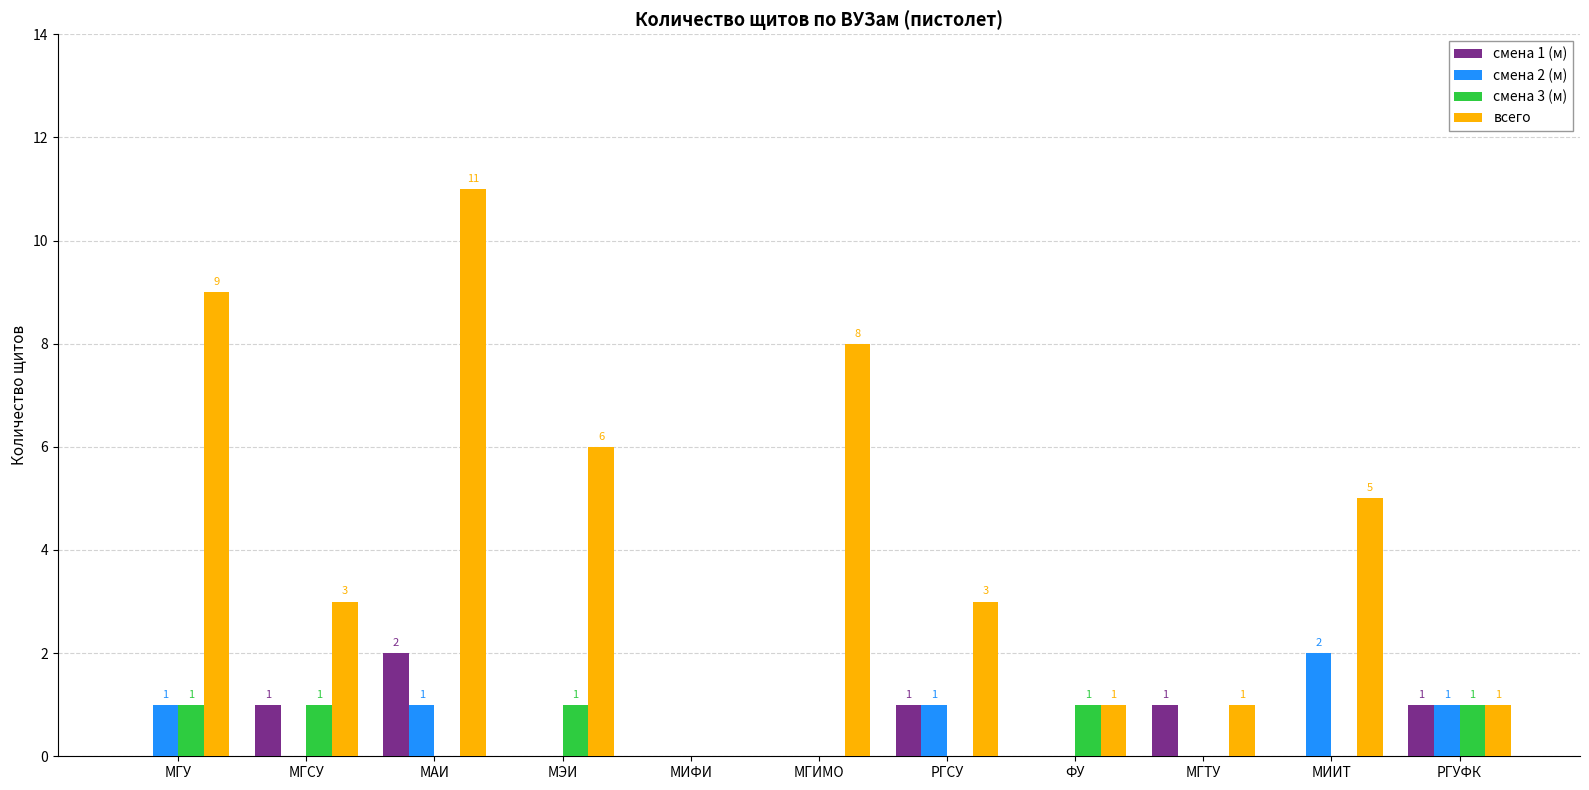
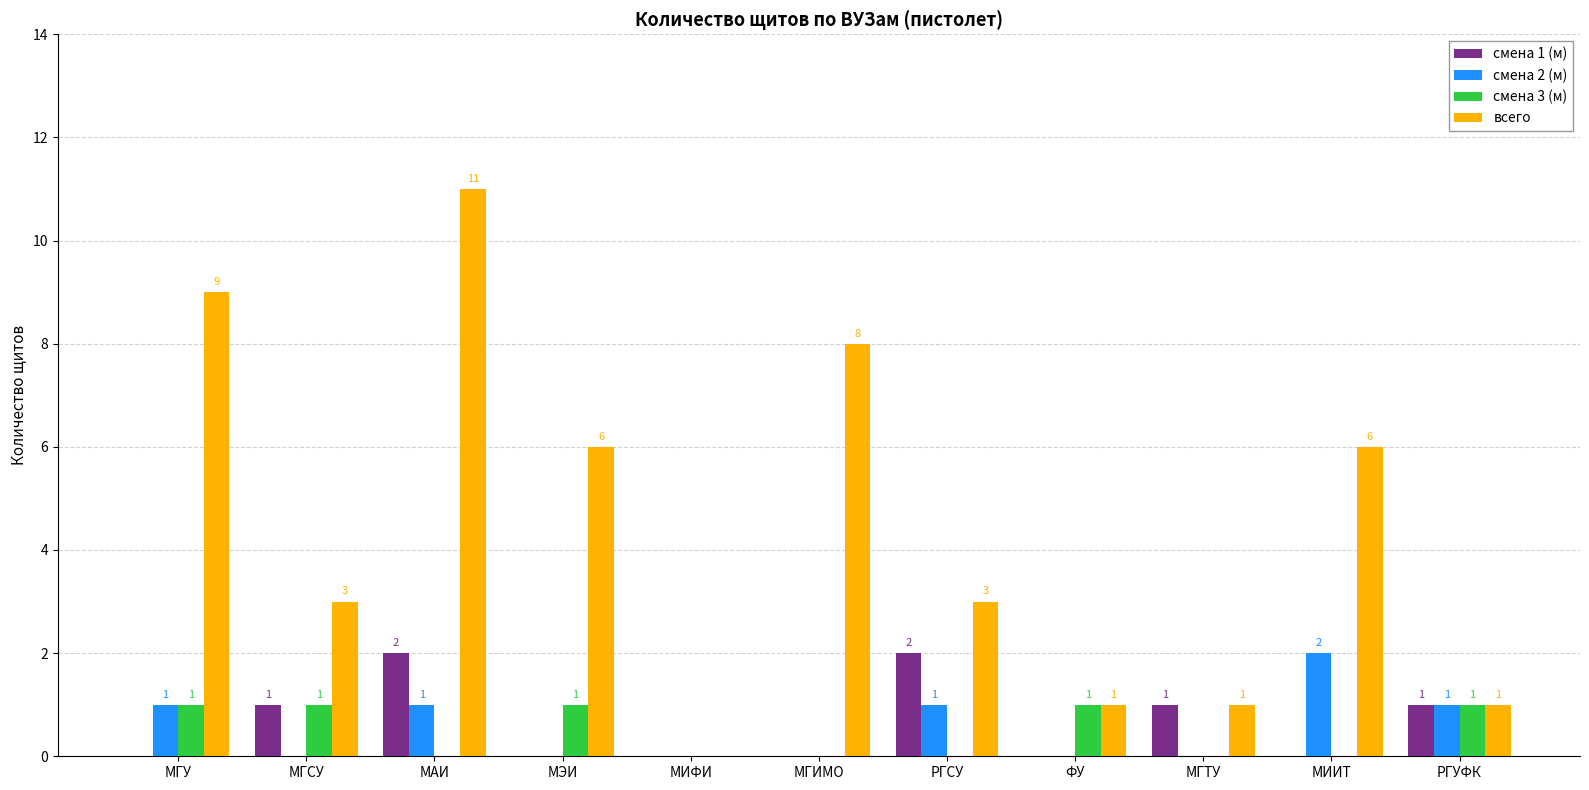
  {
    "смена 1 (м)": {
      "МГСУ": 1,
      "МАИ": 2,
-     "РГСУ": 1,
+     "РГСУ": 2,
      "МГТУ": 1,
      "РГУФК": 1
    },
    "смена 2 (м)": {
      "МГУ": 1,
      "МАИ": 1,
      "РГСУ": 1,
      "МИИТ": 2,
      "РГУФК": 1
    },
    "смена 3 (м)": {
      "МГУ": 1,
      "МГСУ": 1,
      "МЭИ": 1,
      "ФУ": 1,
      "РГУФК": 1
    },
    "всего": {
      "МГУ": 9,
      "МГСУ": 3,
      "МАИ": 11,
      "МЭИ": 6,
      "МГИМО": 8,
      "РГСУ": 3,
      "ФУ": 1,
      "МГТУ": 1,
-     "МИИТ": 5,
+     "МИИТ": 6,
      "РГУФК": 1
    }
  }
